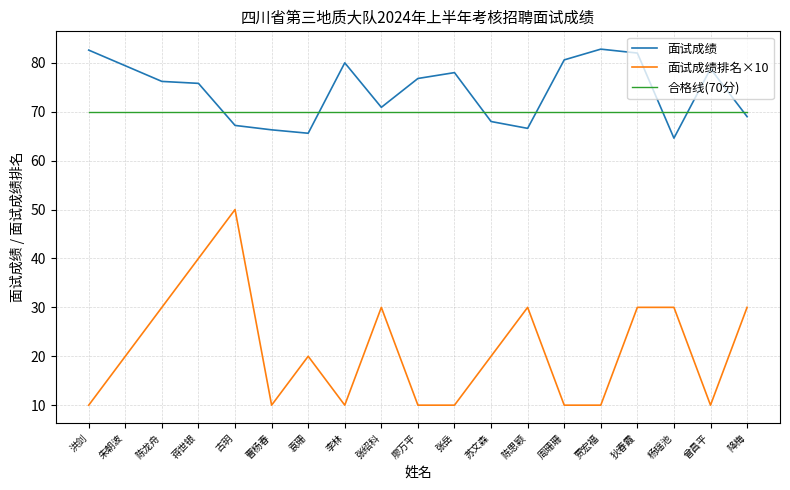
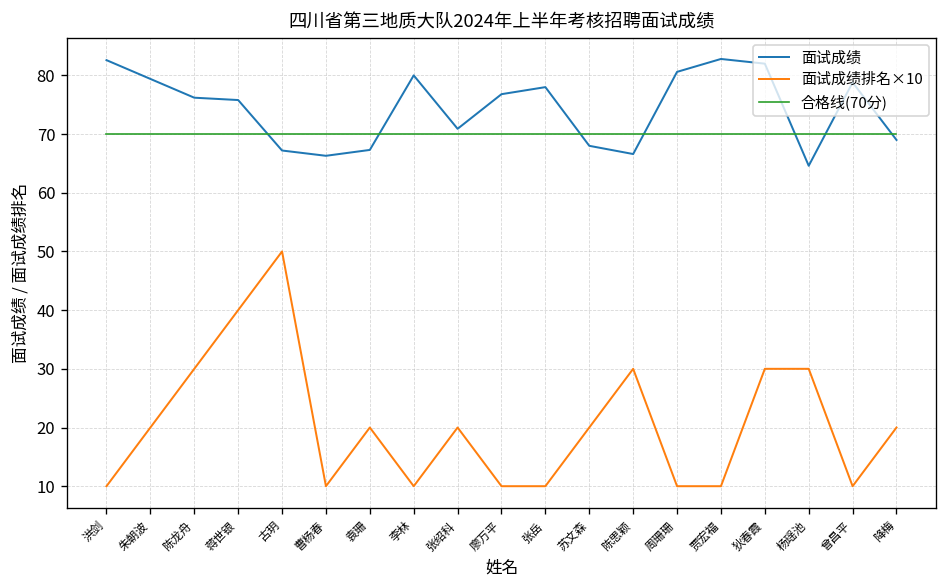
  {
    "面试成绩": {
      "洪剑": 83,
      "朱朝波": 79,
      "陈龙舟": 76,
      "蒋世银": 76,
      "古玥": 67,
      "曹杨春": 66,
-     "袁珊": 66,
+     "袁珊": 67,
      "李林": 80,
      "张绍科": 71,
      "廖万平": 77,
      "张岳": 78,
      "苏文森": 68,
      "陈思颖": 67,
      "周珊珊": 81,
      "贾宏福": 83,
      "杨瑶池": 65,
      "降梅": 69
    },
    "面试成绩排名×10": {
      "洪剑": 10,
      "朱朝波": 20,
      "陈龙舟": 30,
      "蒋世银": 40,
      "古玥": 50,
      "曹杨春": 10,
      "袁珊": 20,
      "李林": 10,
-     "张绍科": 30,
+     "张绍科": 20,
      "廖万平": 10,
      "张岳": 10,
      "苏文森": 20,
      "陈思颖": 30,
      "周珊珊": 10,
      "贾宏福": 10,
      "狄春霞": 30,
      "杨瑶池": 30,
      "曾昌平": 10,
-     "降梅": 30
+     "降梅": 20
    },
    "合格线(70分)": {
      "洪剑": 70,
      "朱朝波": 70,
      "陈龙舟": 70,
      "蒋世银": 70,
      "古玥": 70,
      "曹杨春": 70,
      "袁珊": 70,
      "李林": 70,
      "张绍科": 70,
      "廖万平": 70,
      "张岳": 70,
      "苏文森": 70,
      "陈思颖": 70,
      "周珊珊": 70,
      "贾宏福": 70,
      "狄春霞": 70,
      "杨瑶池": 70,
      "曾昌平": 70,
      "降梅": 70
    }
  }
